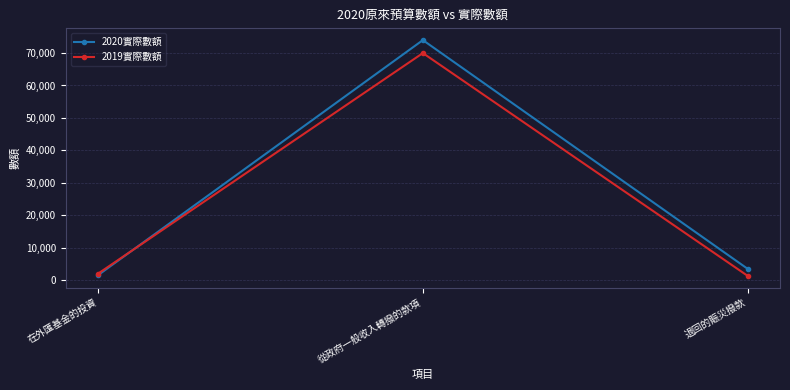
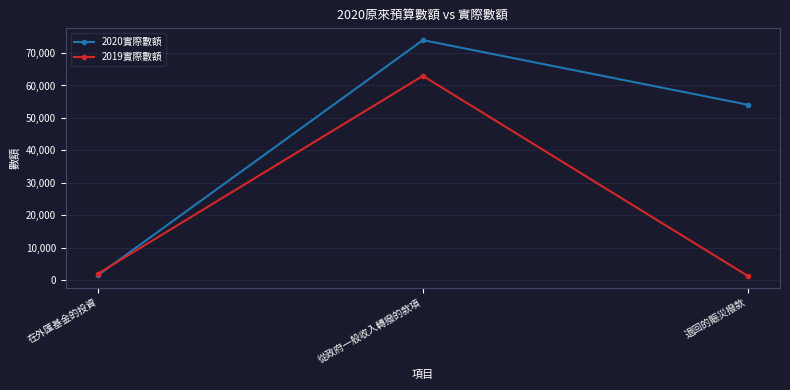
  {
    "2020實際數額": {
      "從政府一般收入轉撥的款項": "74,000",
-     "退回的賑災撥款": "3,000"
+     "退回的賑災撥款": "54,000"
    },
    "2019實際數額": {
-     "從政府一般收入轉撥的款項": "70,000",
+     "從政府一般收入轉撥的款項": "63,000",
      "退回的賑災撥款": "1,000"
    }
  }
